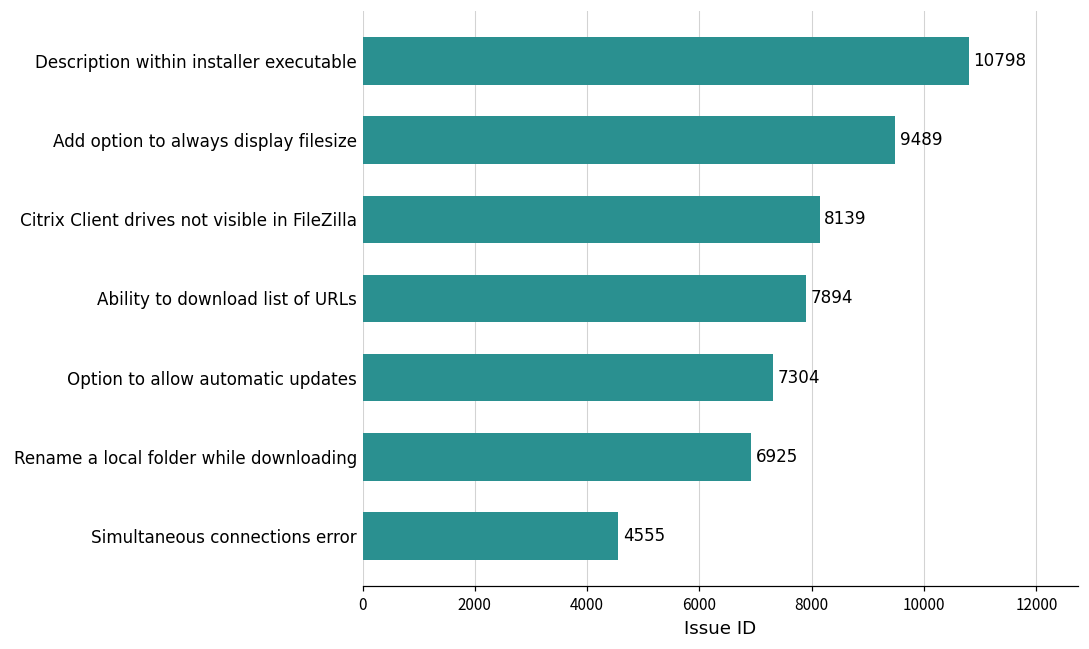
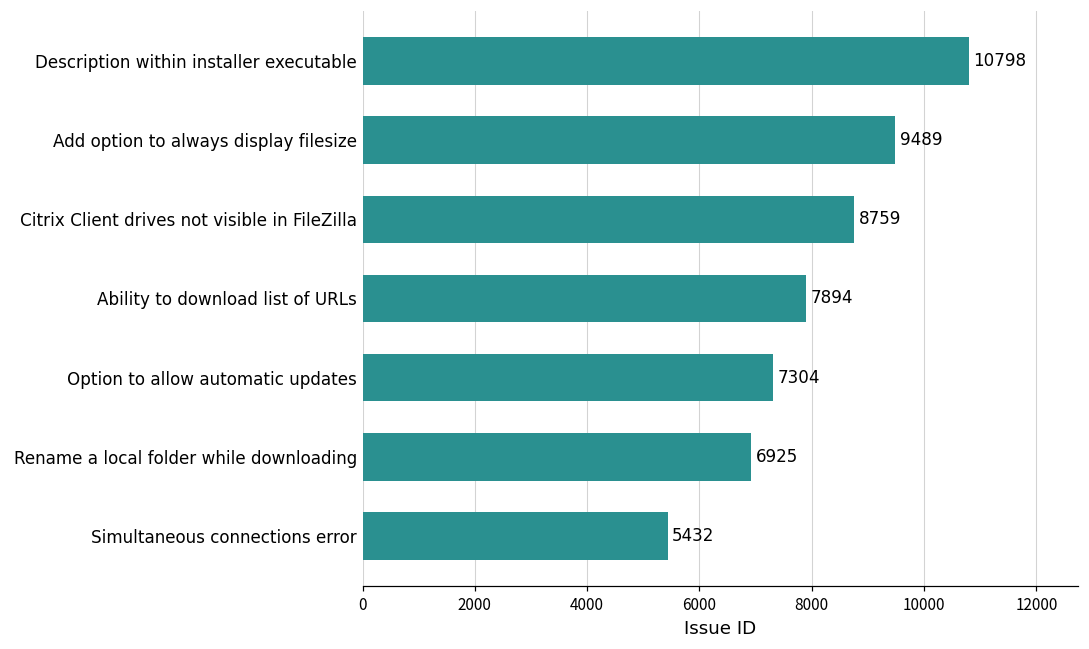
  {
    "Description within installer executable": 10798,
    "Add option to always display filesize": 9489,
-   "Citrix Client drives not visible in FileZilla": 8139,
+   "Citrix Client drives not visible in FileZilla": 8759,
    "Ability to download list of URLs": 7894,
    "Option to allow automatic updates": 7304,
    "Rename a local folder while downloading": 6925,
-   "Simultaneous connections error": 4555
+   "Simultaneous connections error": 5432
  }
